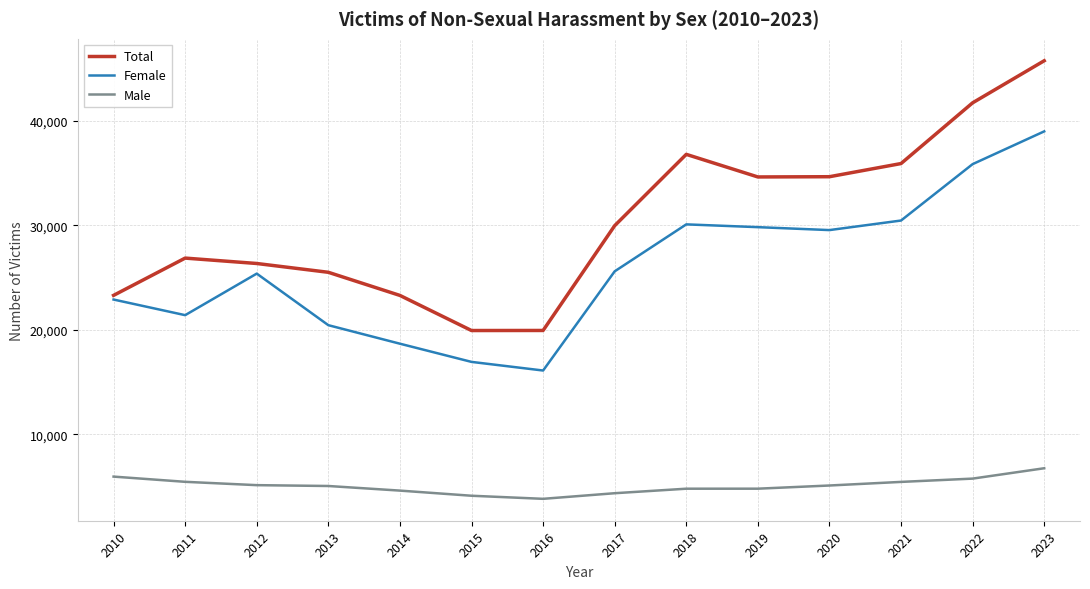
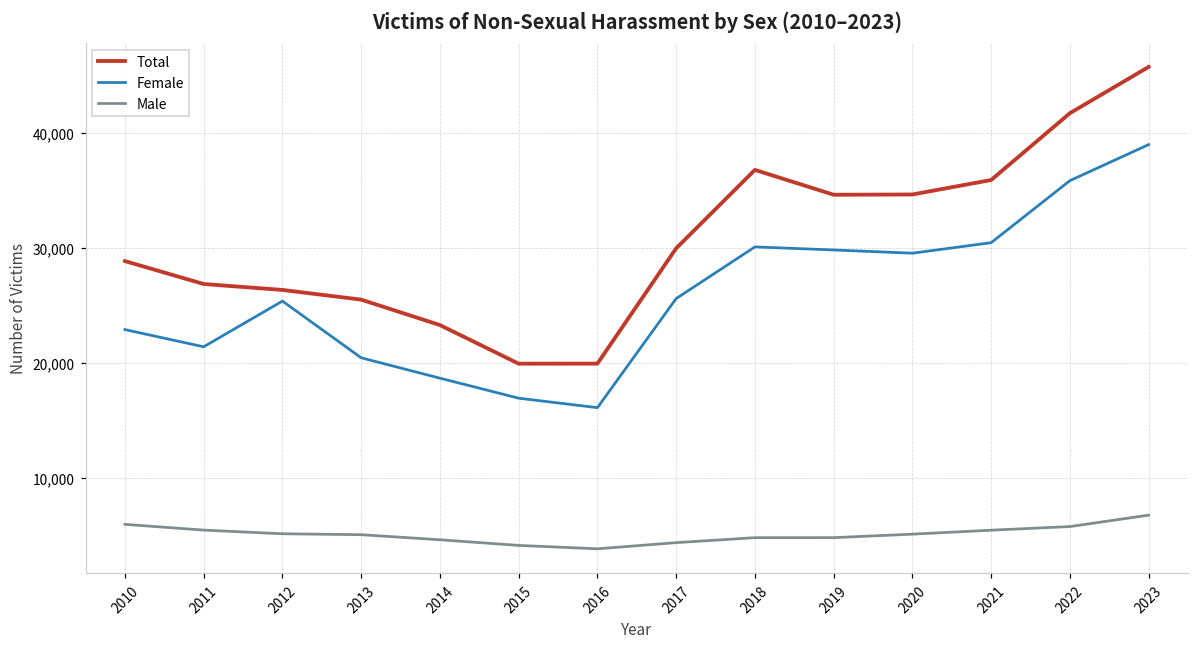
  {
    "Total": {
-     "2010": "23,300",
+     "2010": "28,900",
      "2011": "26,900",
      "2012": "26,400",
      "2013": "25,500",
      "2014": "23,300",
      "2015": "19,900",
      "2016": "19,900",
      "2017": "30,000",
      "2018": "36,800",
      "2019": "34,600",
      "2020": "34,700",
      "2021": "35,900",
      "2022": "41,700",
      "2023": "45,800"
    },
    "Female": {
      "2010": "22,900",
      "2011": "21,400",
      "2012": "25,400",
      "2013": "20,500",
      "2014": "18,700",
      "2015": "16,900",
      "2016": "16,100",
      "2017": "25,600",
      "2018": "30,100",
      "2019": "29,800",
      "2020": "29,600",
      "2021": "30,500",
      "2022": "35,900",
      "2023": "39,000"
    },
    "Male": {
      "2010": "6,000",
      "2011": "5,500",
      "2012": "5,100",
      "2013": "5,100",
      "2014": "4,600",
      "2015": "4,100",
      "2016": "3,800",
      "2017": "4,400",
      "2018": "4,800",
      "2019": "4,800",
      "2020": "5,100",
      "2021": "5,500",
      "2022": "5,800",
      "2023": "6,800"
    }
  }
